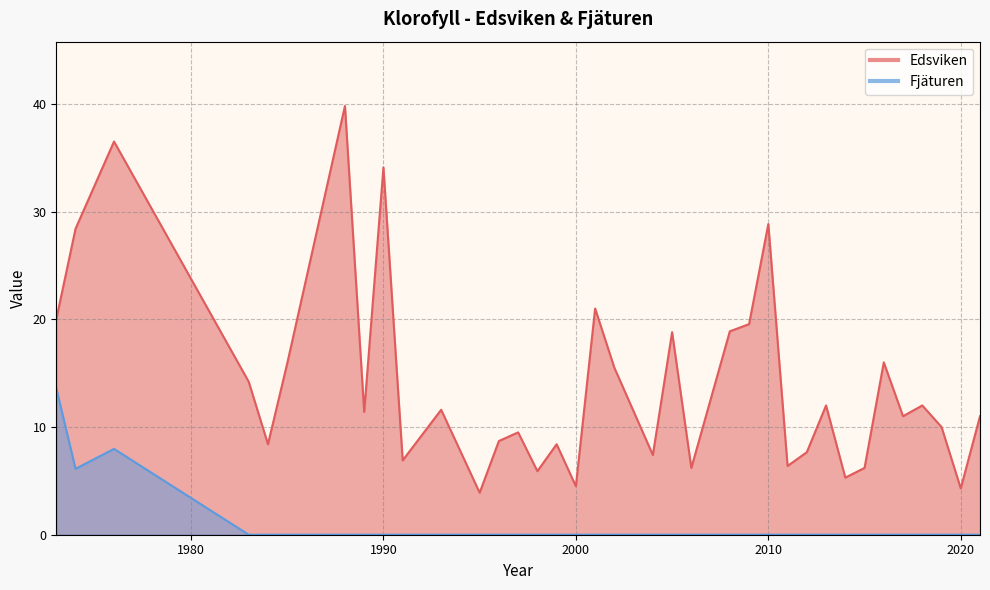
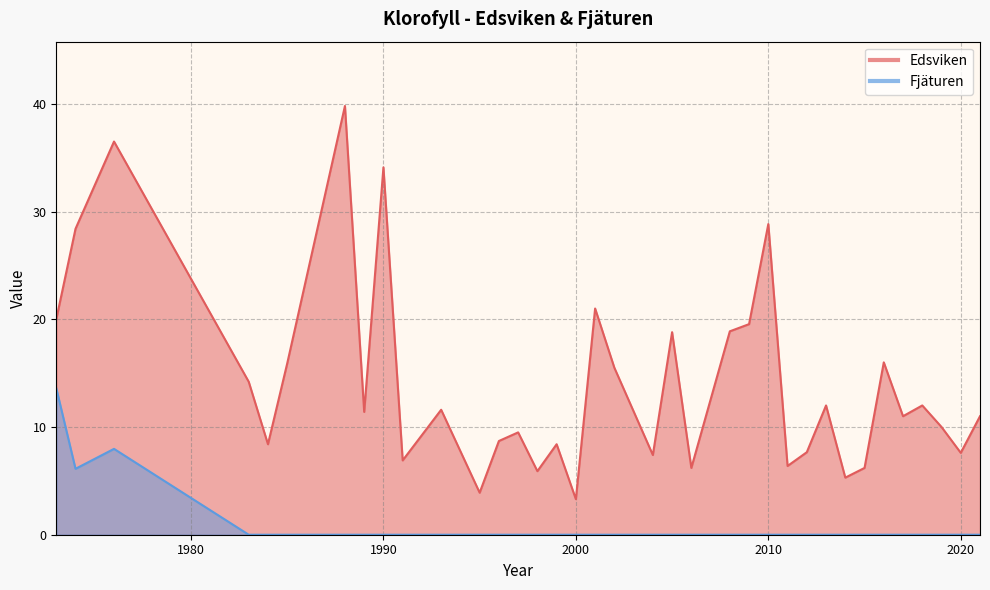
  {
    "Edsviken": {
      "1990": 34.1,
-     "2000": 4.5,
+     "2000": 3.3,
      "2010": 28.8,
-     "2020": 4.3
+     "2020": 7.6
    },
    "Fjäturen": {
      "1990": 0.0,
      "2000": 0.0,
      "2010": 0.0,
      "2020": 0.0
    }
  }
